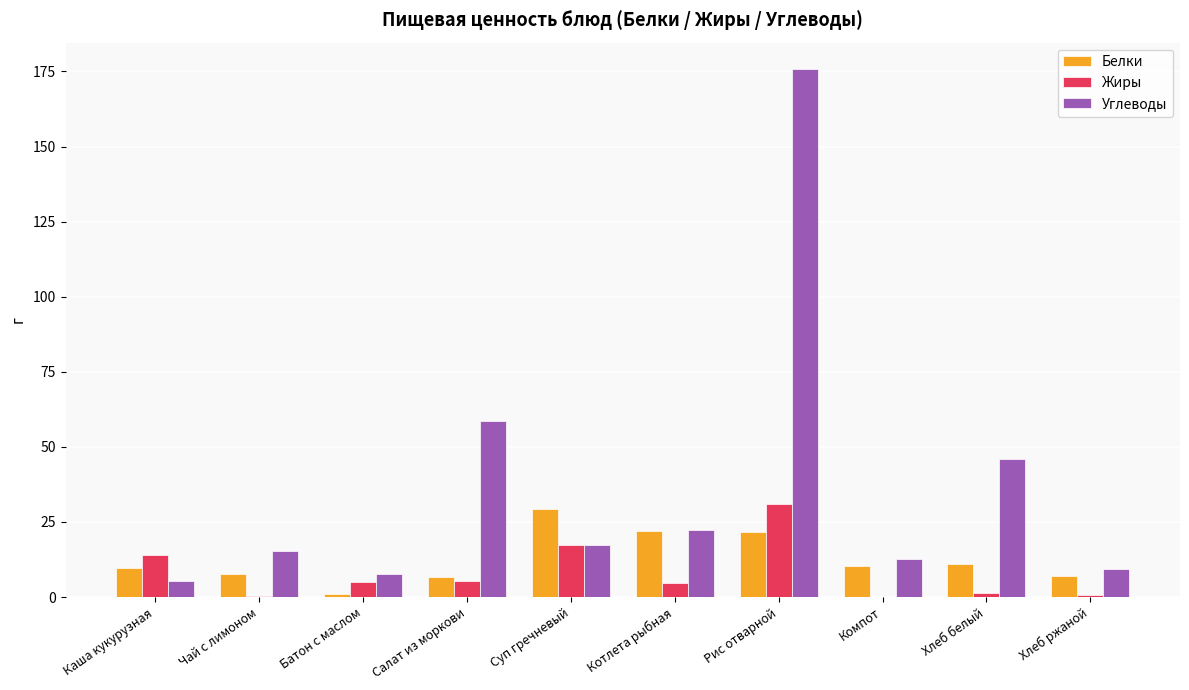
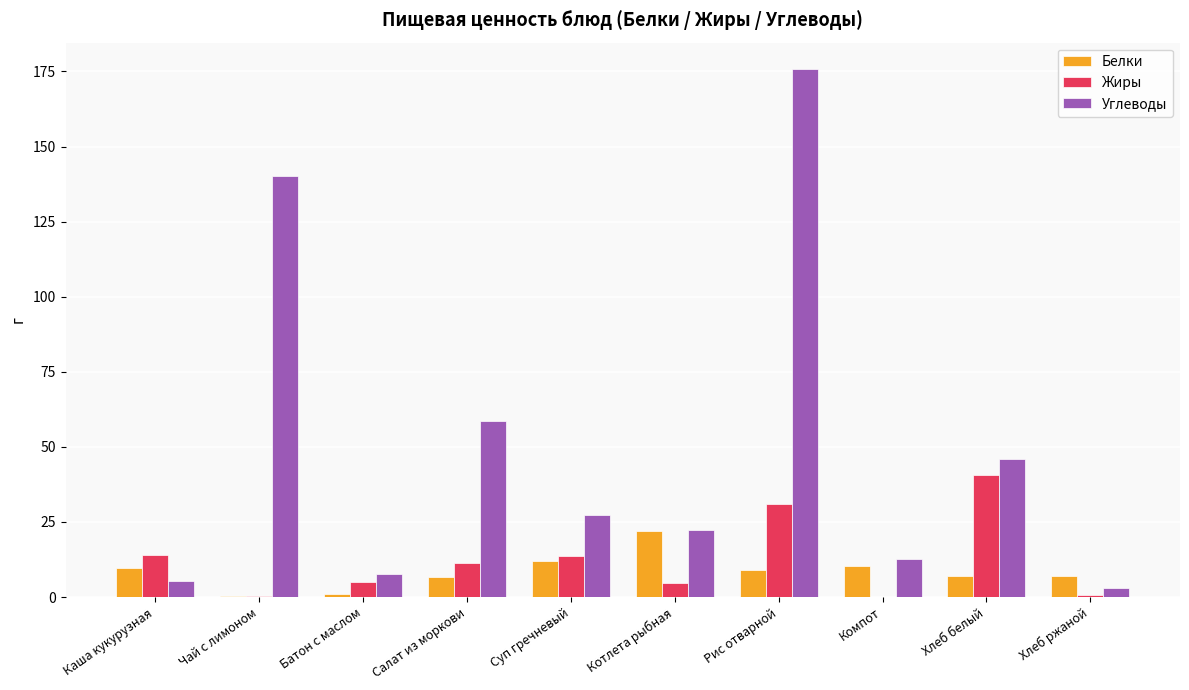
  {
    "Белки": {
      "Каша кукурузная": 10,
-     "Чай с лимоном": 8,
+     "Чай с лимоном": 0,
      "Батон с маслом": 1,
      "Салат из моркови": 7,
-     "Суп гречневый": 29,
+     "Суп гречневый": 12,
      "Котлета рыбная": 22,
-     "Рис отварной": 22,
+     "Рис отварной": 9,
      "Компот": 10,
-     "Хлеб белый": 11,
+     "Хлеб белый": 7,
      "Хлеб ржаной": 7
    },
    "Жиры": {
      "Каша кукурузная": 14,
      "Батон с маслом": 5,
-     "Салат из моркови": 5,
-     "Суп гречневый": 17,
+     "Салат из моркови": 11,
+     "Суп гречневый": 14,
      "Котлета рыбная": 5,
      "Рис отварной": 31,
      "Компот": 0,
-     "Хлеб белый": 1
+     "Хлеб белый": 41
    },
    "Углеводы": {
      "Каша кукурузная": 5,
-     "Чай с лимоном": 15,
+     "Чай с лимоном": 140,
      "Батон с маслом": 8,
      "Салат из моркови": 59,
-     "Суп гречневый": 17,
+     "Суп гречневый": 27,
      "Котлета рыбная": 22,
      "Рис отварной": 176,
      "Компот": 13,
      "Хлеб белый": 46,
-     "Хлеб ржаной": 9
+     "Хлеб ржаной": 3
    }
  }
